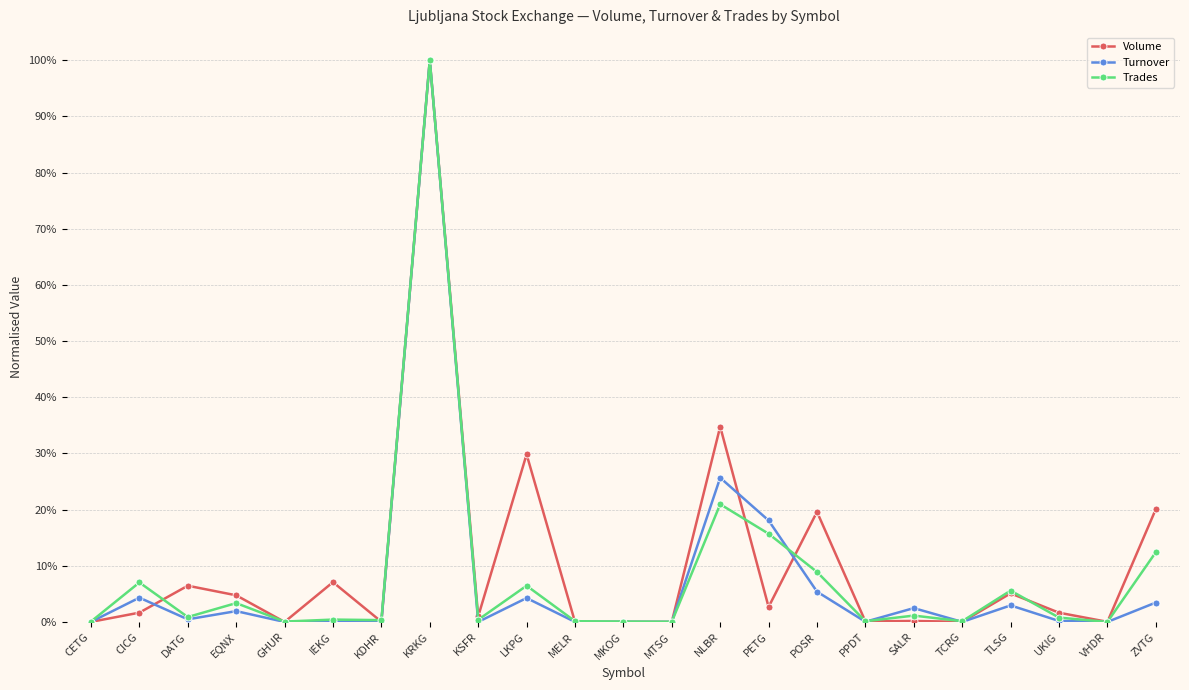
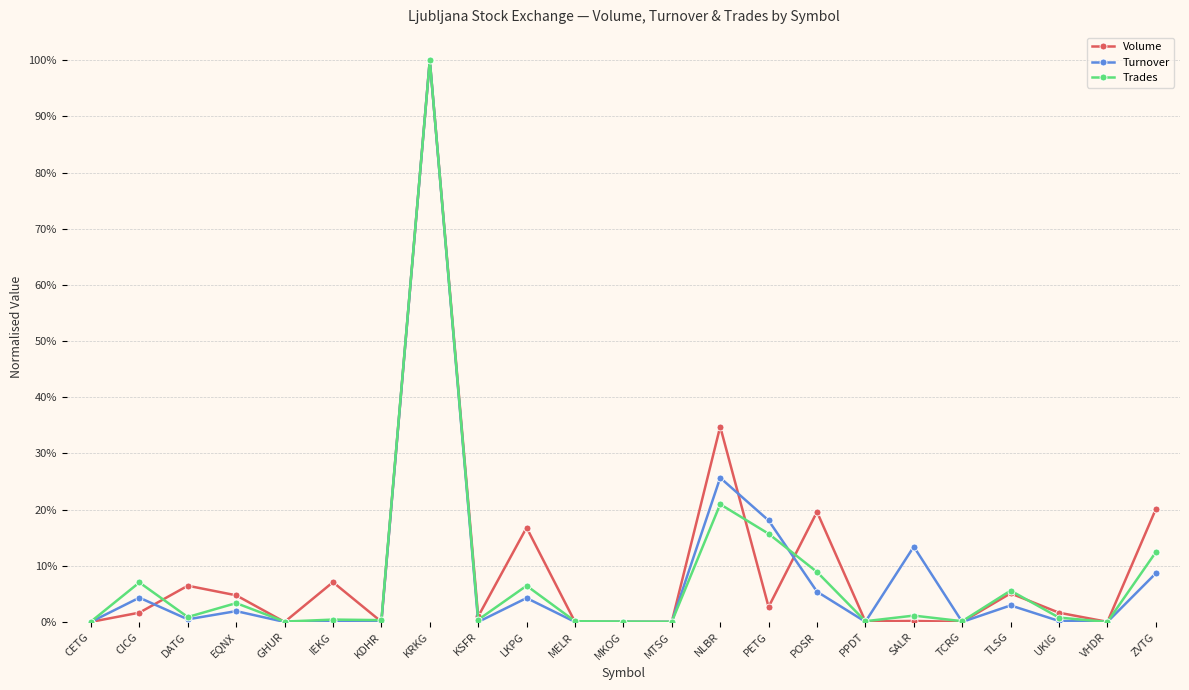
  {
    "Volume": {
      "CICG": "2%",
      "DATG": "6%",
      "EQNX": "5%",
      "IEKG": "7%",
      "KSFR": "1%",
-     "LKPG": "30%",
+     "LKPG": "17%",
      "NLBR": "35%",
      "PETG": "3%",
      "POSR": "20%",
      "SALR": "0%",
      "TLSG": "5%",
      "UKIG": "2%",
      "ZVTG": "20%"
    },
    "Turnover": {
      "CICG": "4%",
      "EQNX": "2%",
      "LKPG": "4%",
      "NLBR": "26%",
      "PETG": "18%",
      "POSR": "5%",
-     "SALR": "2%",
+     "SALR": "13%",
      "TLSG": "3%",
      "UKIG": "0%",
-     "ZVTG": "3%"
+     "ZVTG": "9%"
    },
    "Trades": {
      "CICG": "7%",
      "EQNX": "3%",
      "LKPG": "6%",
      "NLBR": "21%",
      "PETG": "16%",
      "POSR": "9%",
      "SALR": "1%",
      "TLSG": "6%",
      "UKIG": "1%",
      "ZVTG": "12%"
    }
  }
